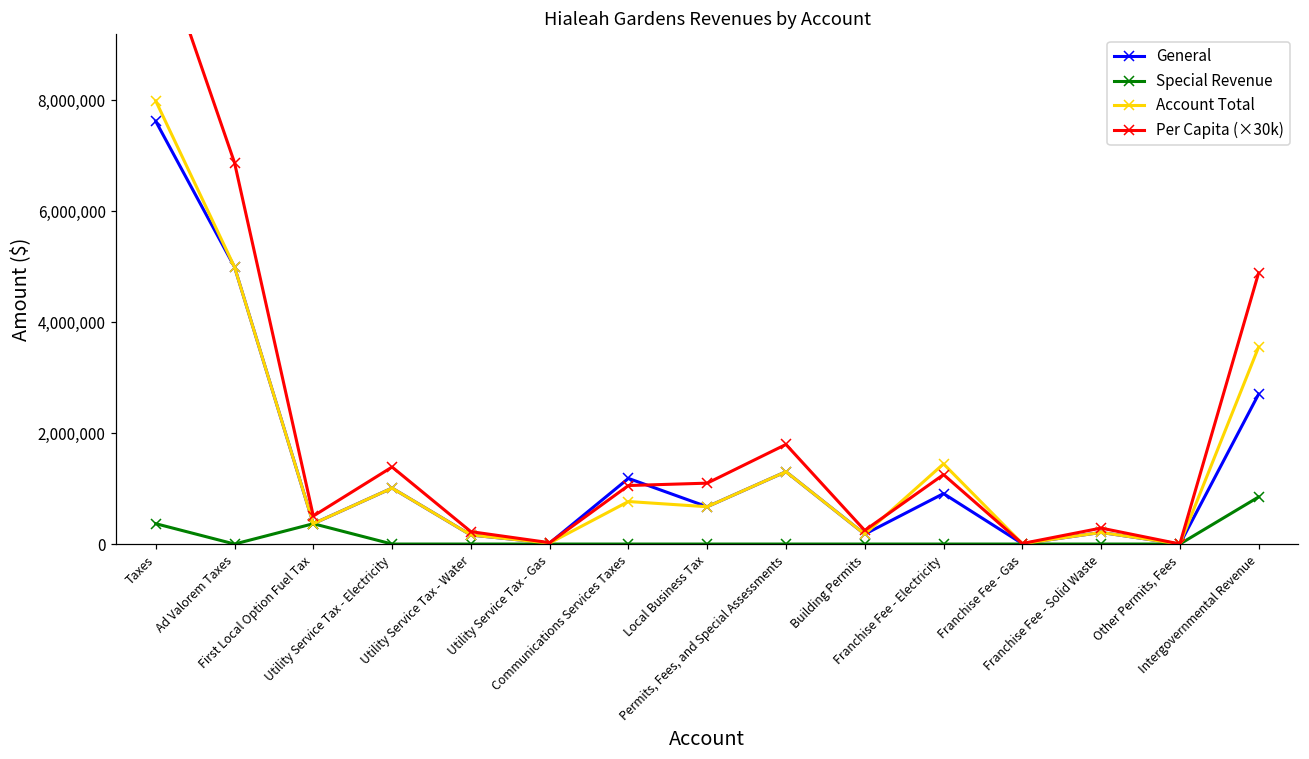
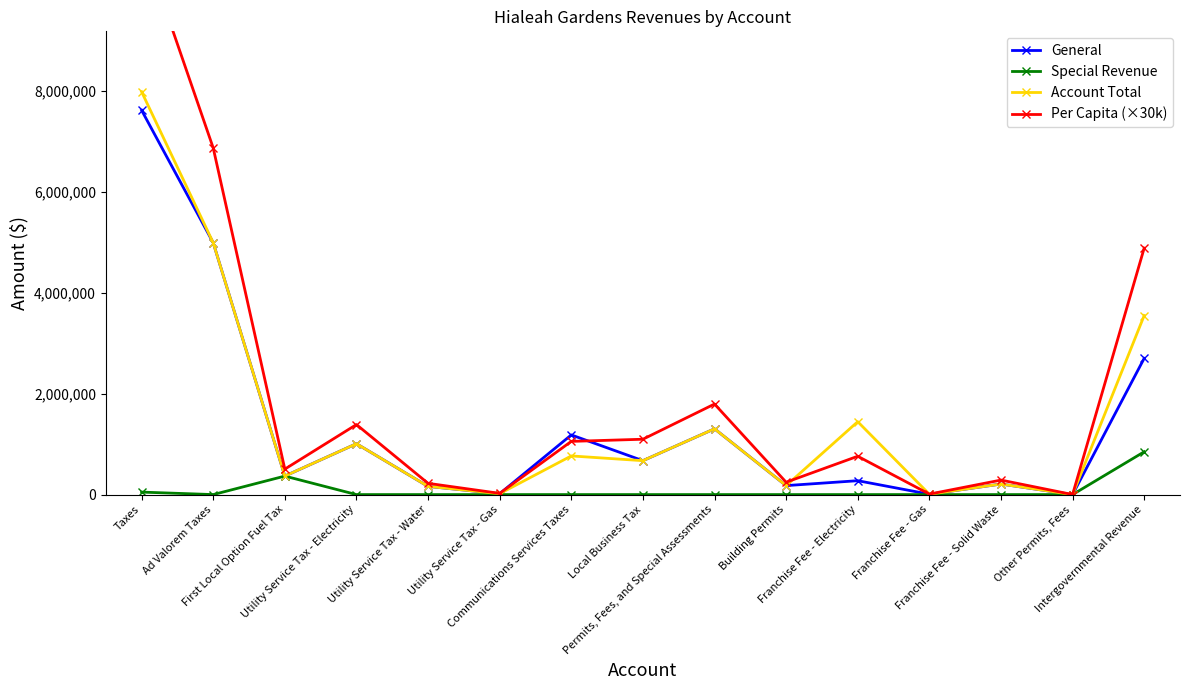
  {
    "General": {
      "Taxes": "7,600,000",
      "Communications Services Taxes": "1,200,000",
-     "Franchise Fee - Electricity": "900,000",
+     "Franchise Fee - Electricity": "300,000",
      "Intergovernmental Revenue": "2,700,000"
    },
    "Special Revenue": {
-     "Taxes": "400,000",
+     "Taxes": "0",
      "Ad Valorem Taxes": "0",
      "Utility Service Tax - Electricity": "0",
      "Utility Service Tax - Water": "0",
      "Communications Services Taxes": "0",
      "Local Business Tax": "0",
      "Permits, Fees, and Special Assessments": "0",
      "Building Permits": "0",
      "Franchise Fee - Electricity": "0",
      "Franchise Fee - Solid Waste": "0",
      "Intergovernmental Revenue": "800,000"
    },
    "Account Total": {
      "Taxes": "8,000,000",
      "Communications Services Taxes": "800,000",
      "Franchise Fee - Electricity": "1,400,000",
      "Intergovernmental Revenue": "3,600,000"
    },
    "Per Capita (×30k)": {
      "Ad Valorem Taxes": "6,900,000",
      "First Local Option Fuel Tax": "500,000",
      "Utility Service Tax - Electricity": "1,400,000",
      "Utility Service Tax - Water": "200,000",
      "Communications Services Taxes": "1,100,000",
      "Local Business Tax": "1,100,000",
      "Permits, Fees, and Special Assessments": "1,800,000",
      "Building Permits": "200,000",
-     "Franchise Fee - Electricity": "1,300,000",
+     "Franchise Fee - Electricity": "800,000",
      "Franchise Fee - Solid Waste": "300,000",
      "Intergovernmental Revenue": "4,900,000"
    }
  }
